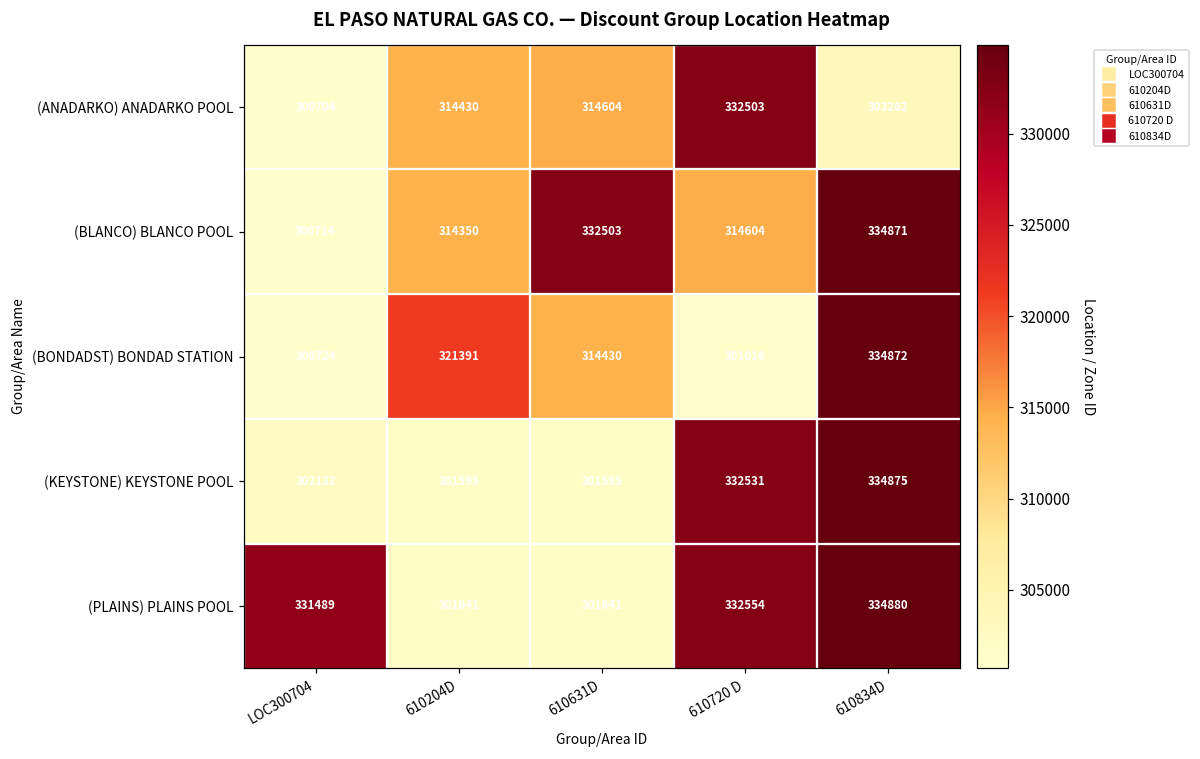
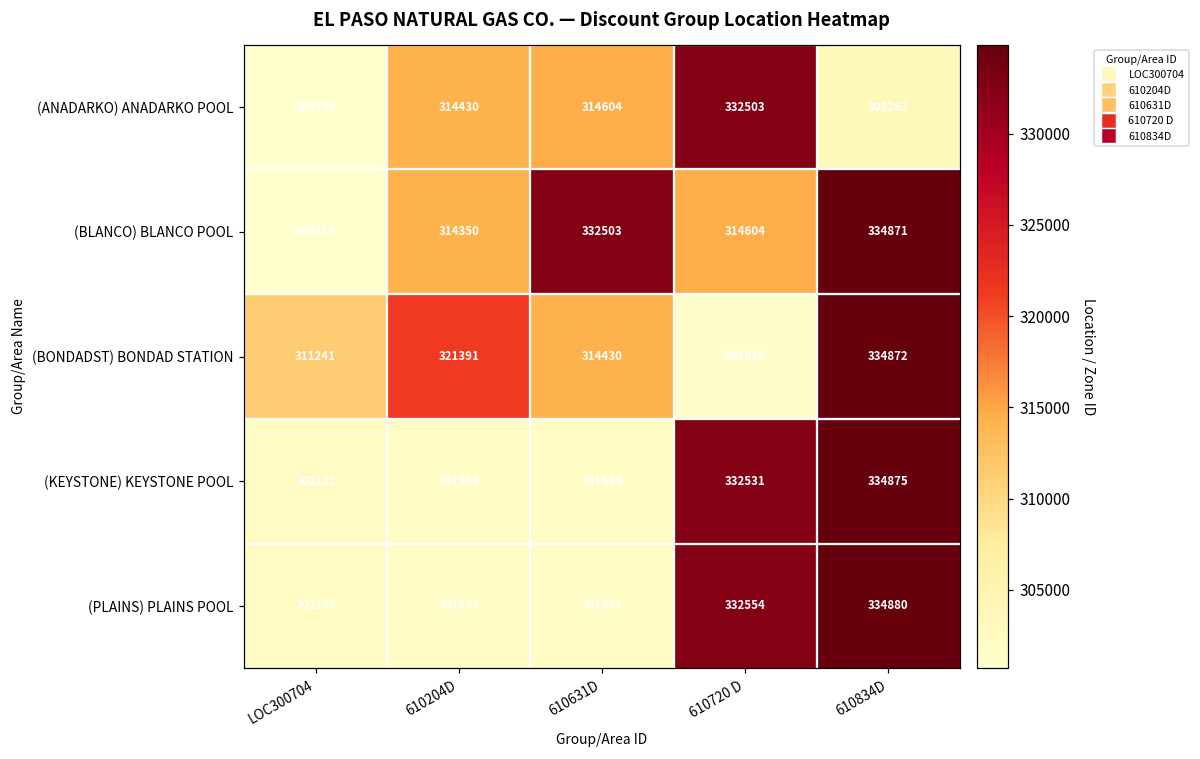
  {
    "(ANADARKO) ANADARKO POOL": {
      "LOC300704": 300704,
      "610204D": 314430,
      "610631D": 314604,
      "610720 D": 332503,
      "610834D": 303262
    },
    "(BLANCO) BLANCO POOL": {
      "LOC300704": 300714,
      "610204D": 314350,
      "610631D": 332503,
      "610720 D": 314604,
      "610834D": 334871
    },
    "(BONDADST) BONDAD STATION": {
-     "LOC300704": 300724,
+     "LOC300704": 311241,
      "610204D": 321391,
      "610631D": 314430,
      "610720 D": 301016,
      "610834D": 334872
    },
    "(KEYSTONE) KEYSTONE POOL": {
      "LOC300704": 302132,
      "610204D": 301595,
      "610631D": 301595,
      "610720 D": 332531,
      "610834D": 334875
    },
    "(PLAINS) PLAINS POOL": {
-     "LOC300704": 331489,
+     "LOC300704": 302248,
      "610204D": 301641,
      "610631D": 301641,
      "610720 D": 332554,
      "610834D": 334880
    }
  }
